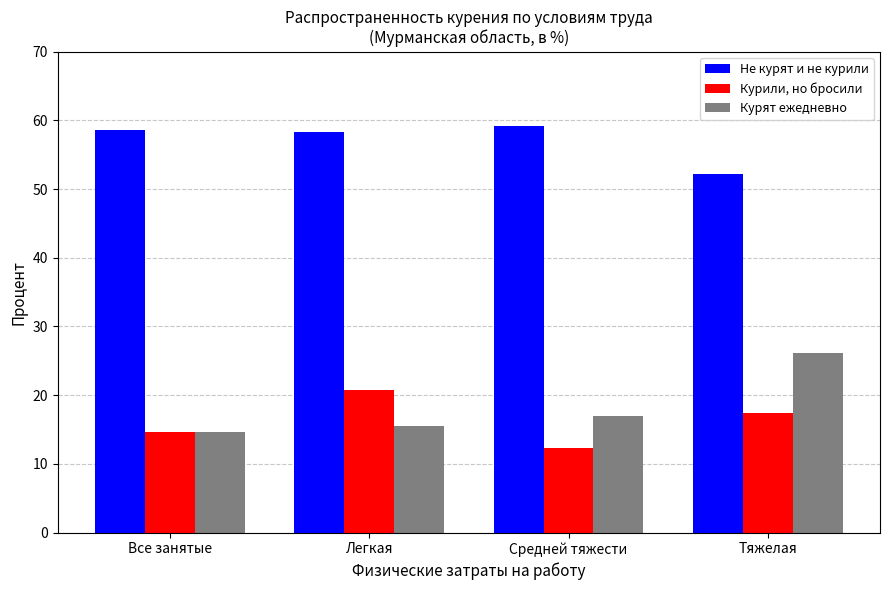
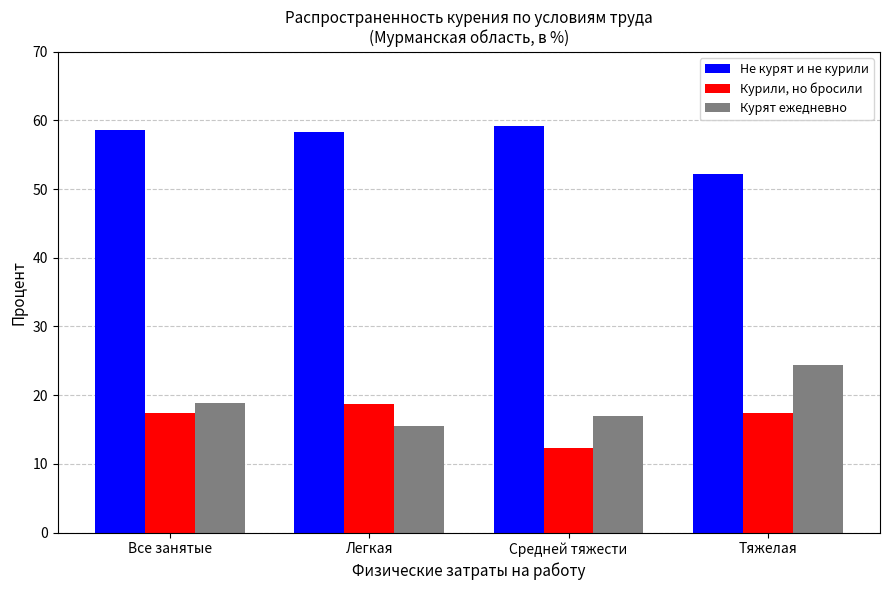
  {
    "Не курят и не курили": {
      "Все занятые": 59,
      "Легкая": 58,
      "Средней тяжести": 59,
      "Тяжелая": 52
    },
    "Курили, но бросили": {
-     "Все занятые": 15,
-     "Легкая": 21,
+     "Все занятые": 17,
+     "Легкая": 19,
      "Средней тяжести": 12,
      "Тяжелая": 17
    },
    "Курят ежедневно": {
-     "Все занятые": 15,
+     "Все занятые": 19,
      "Легкая": 15,
      "Средней тяжести": 17,
-     "Тяжелая": 26
+     "Тяжелая": 24
    }
  }
